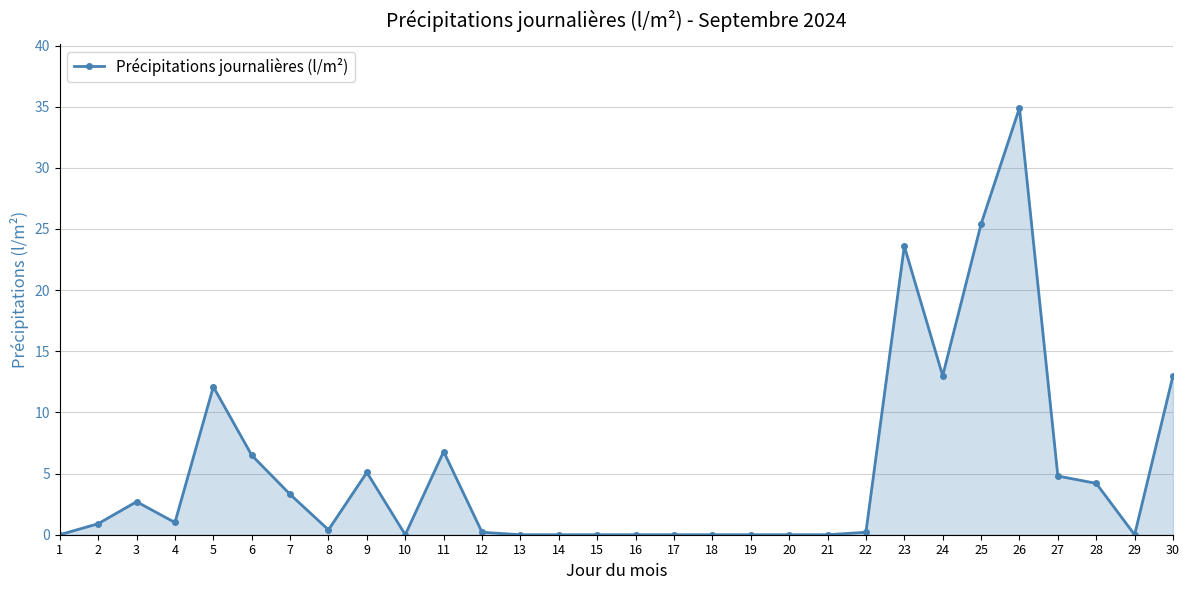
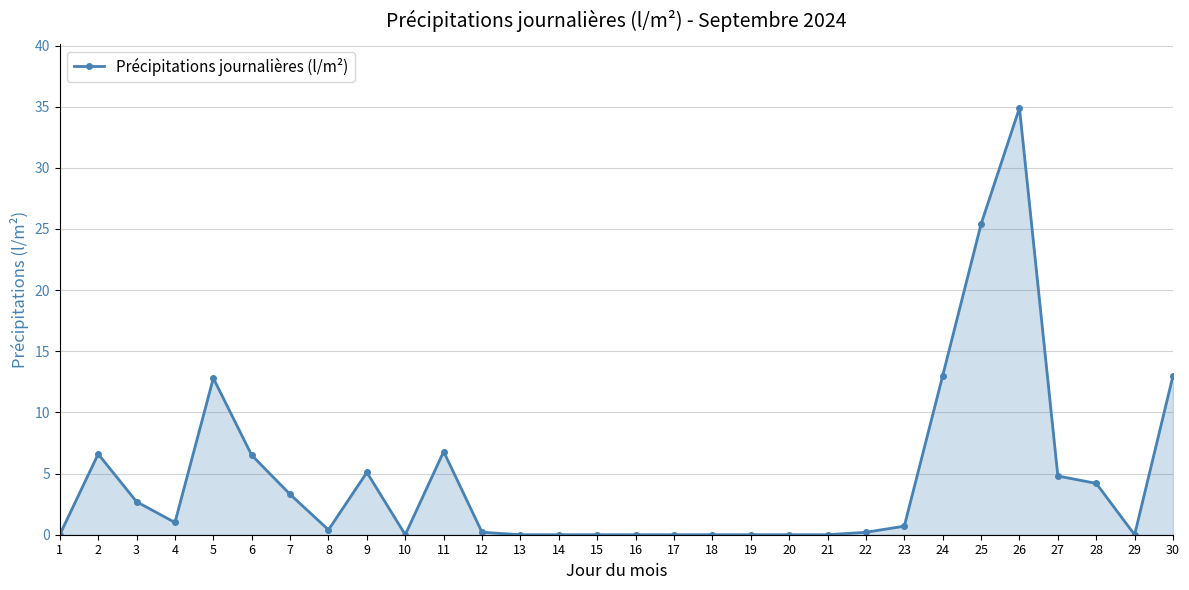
  {
    "1": 0.0,
-   "2": 0.9,
+   "2": 6.6,
    "3": 2.7,
    "4": 1.0,
-   "5": 12.1,
+   "5": 12.8,
    "6": 6.5,
    "7": 3.3,
    "8": 0.4,
    "9": 5.1,
    "10": 0.0,
    "11": 6.8,
    "12": 0.2,
    "13": 0.0,
    "14": 0.0,
    "15": 0.0,
    "16": 0.0,
    "17": 0.0,
    "18": 0.0,
    "19": 0.0,
    "20": 0.0,
    "21": 0.0,
    "22": 0.2,
-   "23": 23.6,
+   "23": 0.7,
    "24": 13.0,
    "25": 25.4,
    "26": 34.9,
    "27": 4.8,
    "28": 4.2,
    "29": 0.0,
    "30": 13.0
  }
